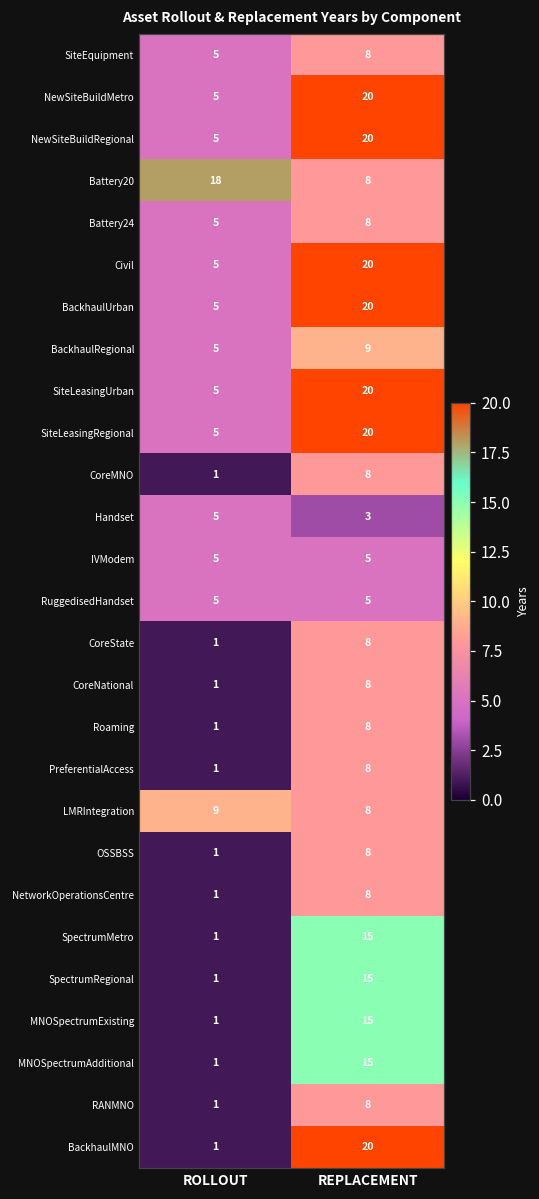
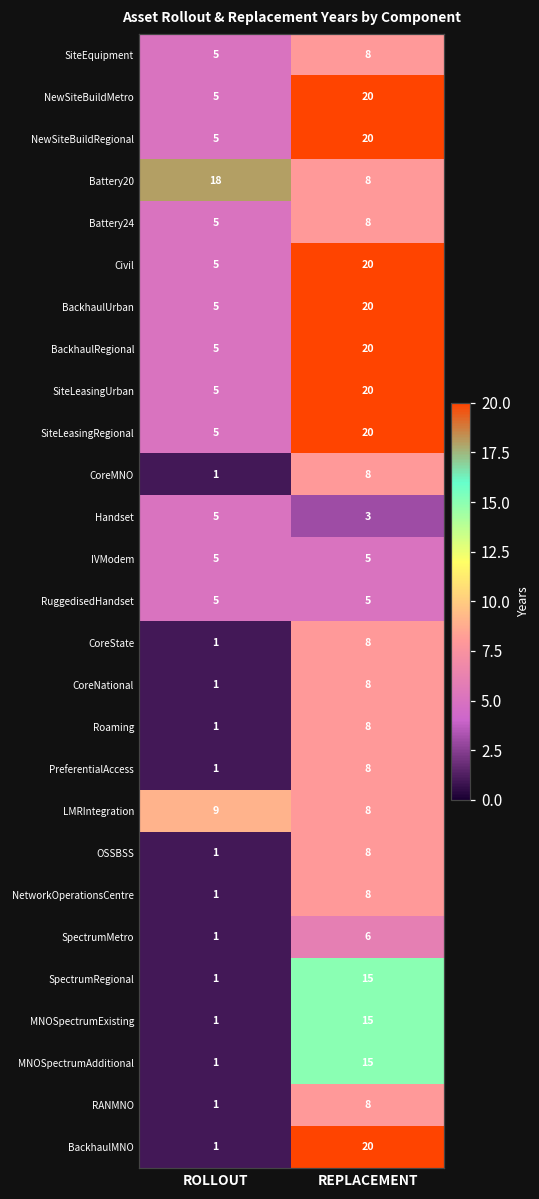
  {
    "SiteEquipment": {
      "ROLLOUT": 5,
      "REPLACEMENT": 8
    },
    "NewSiteBuildMetro": {
      "ROLLOUT": 5,
      "REPLACEMENT": 20
    },
    "NewSiteBuildRegional": {
      "ROLLOUT": 5,
      "REPLACEMENT": 20
    },
    "Battery20": {
      "ROLLOUT": 18,
      "REPLACEMENT": 8
    },
    "Battery24": {
      "ROLLOUT": 5,
      "REPLACEMENT": 8
    },
    "Civil": {
      "ROLLOUT": 5,
      "REPLACEMENT": 20
    },
    "BackhaulUrban": {
      "ROLLOUT": 5,
      "REPLACEMENT": 20
    },
    "BackhaulRegional": {
      "ROLLOUT": 5,
-     "REPLACEMENT": 9
+     "REPLACEMENT": 20
    },
    "SiteLeasingUrban": {
      "ROLLOUT": 5,
      "REPLACEMENT": 20
    },
    "SiteLeasingRegional": {
      "ROLLOUT": 5,
      "REPLACEMENT": 20
    },
    "CoreMNO": {
      "ROLLOUT": 1,
      "REPLACEMENT": 8
    },
    "Handset": {
      "ROLLOUT": 5,
      "REPLACEMENT": 3
    },
    "IVModem": {
      "ROLLOUT": 5,
      "REPLACEMENT": 5
    },
    "RuggedisedHandset": {
      "ROLLOUT": 5,
      "REPLACEMENT": 5
    },
    "CoreState": {
      "ROLLOUT": 1,
      "REPLACEMENT": 8
    },
    "CoreNational": {
      "ROLLOUT": 1,
      "REPLACEMENT": 8
    },
    "Roaming": {
      "ROLLOUT": 1,
      "REPLACEMENT": 8
    },
    "PreferentialAccess": {
      "ROLLOUT": 1,
      "REPLACEMENT": 8
    },
    "LMRIntegration": {
      "ROLLOUT": 9,
      "REPLACEMENT": 8
    },
    "OSSBSS": {
      "ROLLOUT": 1,
      "REPLACEMENT": 8
    },
    "NetworkOperationsCentre": {
      "ROLLOUT": 1,
      "REPLACEMENT": 8
    },
    "SpectrumMetro": {
      "ROLLOUT": 1,
-     "REPLACEMENT": 15
+     "REPLACEMENT": 6
    },
    "SpectrumRegional": {
      "ROLLOUT": 1,
      "REPLACEMENT": 15
    },
    "MNOSpectrumExisting": {
      "ROLLOUT": 1,
      "REPLACEMENT": 15
    },
    "MNOSpectrumAdditional": {
      "ROLLOUT": 1,
      "REPLACEMENT": 15
    },
    "RANMNO": {
      "ROLLOUT": 1,
      "REPLACEMENT": 8
    },
    "BackhaulMNO": {
      "ROLLOUT": 1,
      "REPLACEMENT": 20
    }
  }
